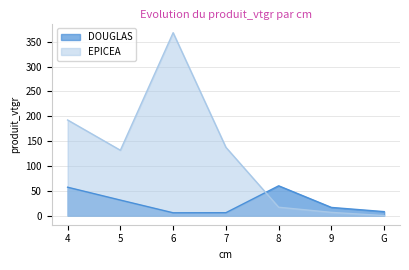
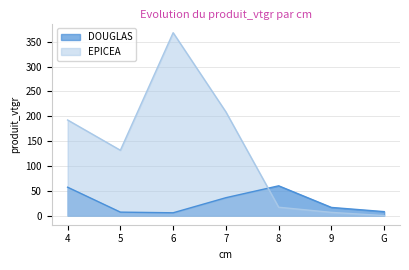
  {
    "DOUGLAS": {
      "4": 60,
-     "5": 30,
+     "5": 10,
      "6": 10,
-     "7": 10,
+     "7": 40,
      "8": 60,
      "9": 20,
      "G": 10
    },
    "EPICEA": {
      "4": 190,
      "5": 130,
      "6": 370,
-     "7": 140,
+     "7": 210,
      "8": 20,
      "9": 10,
      "G": 0
    }
  }
